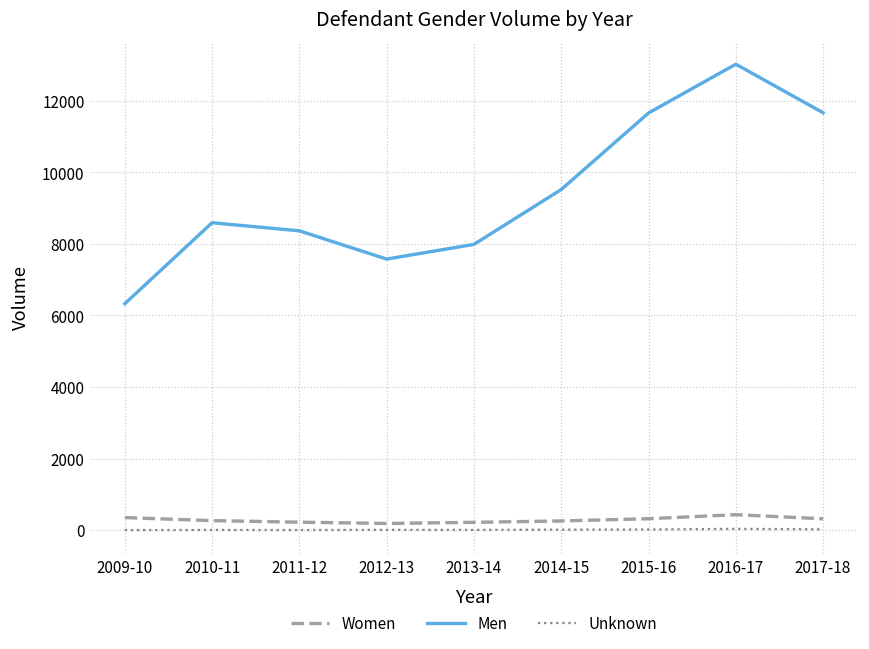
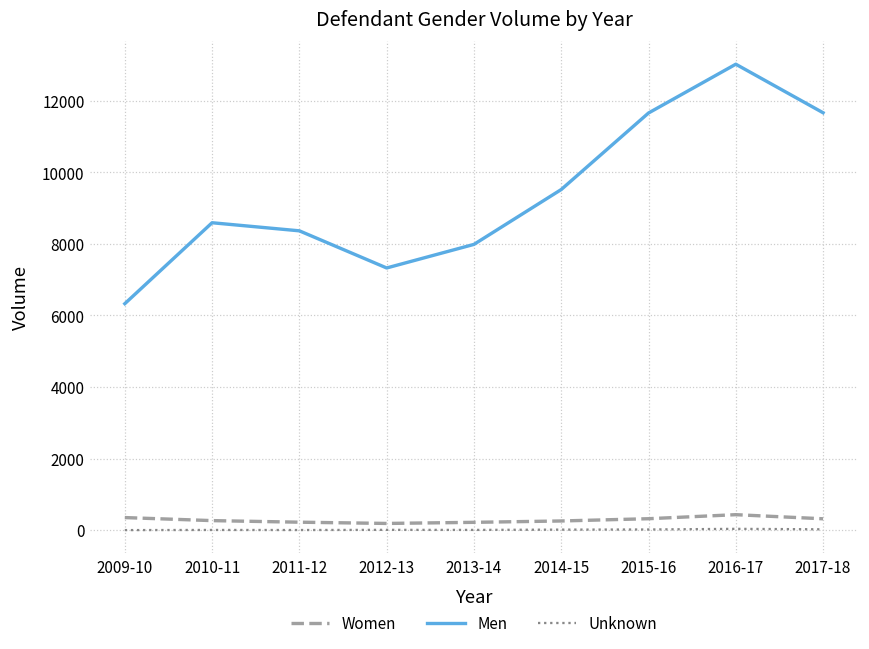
  {
    "Men": {
      "2009-10": 6300,
      "2010-11": 8600,
      "2011-12": 8400,
-     "2012-13": 7600,
+     "2012-13": 7300,
      "2013-14": 8000,
      "2014-15": 9500,
      "2015-16": 11700,
      "2016-17": 13000,
      "2017-18": 11700
    }
  }
